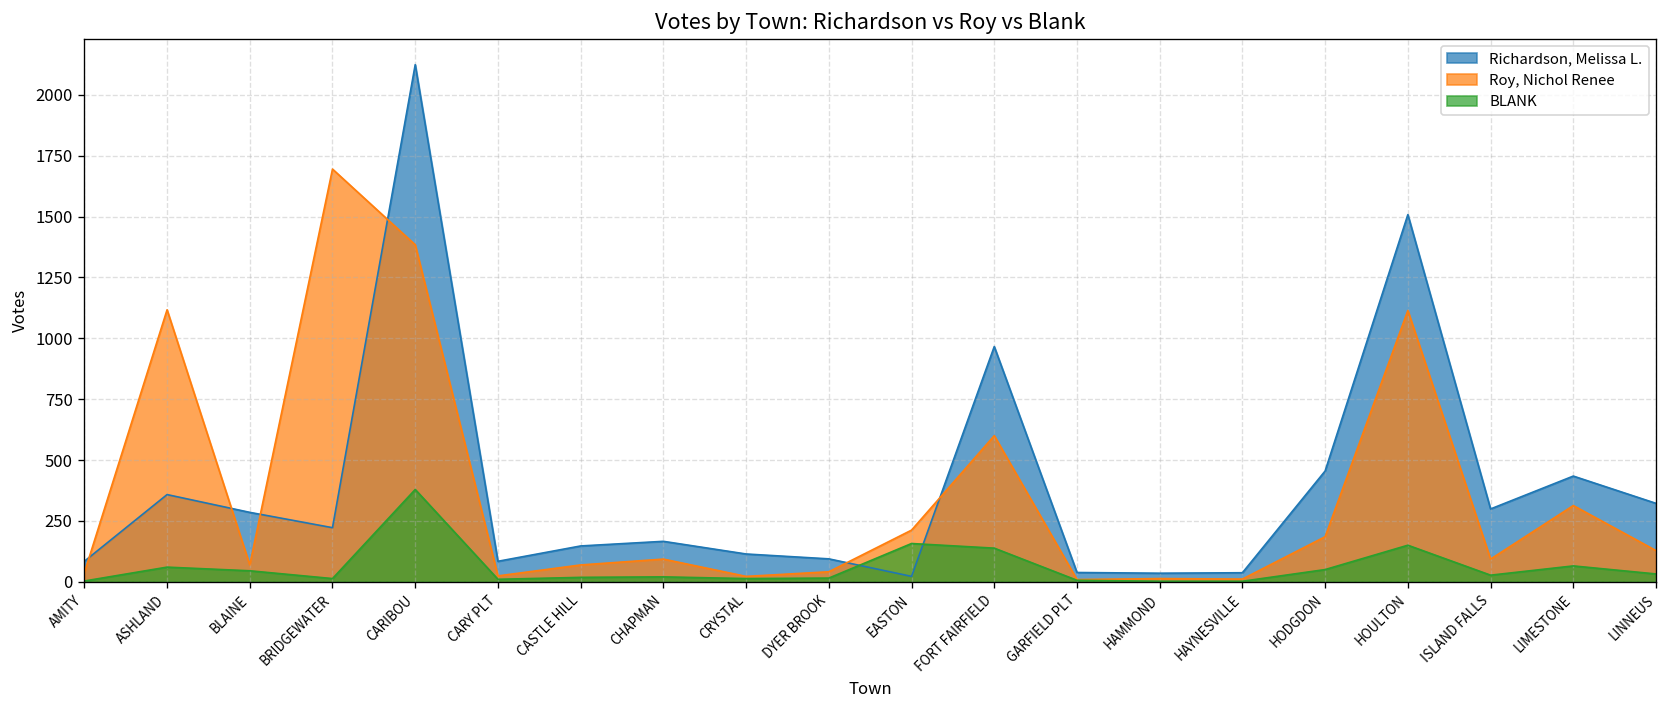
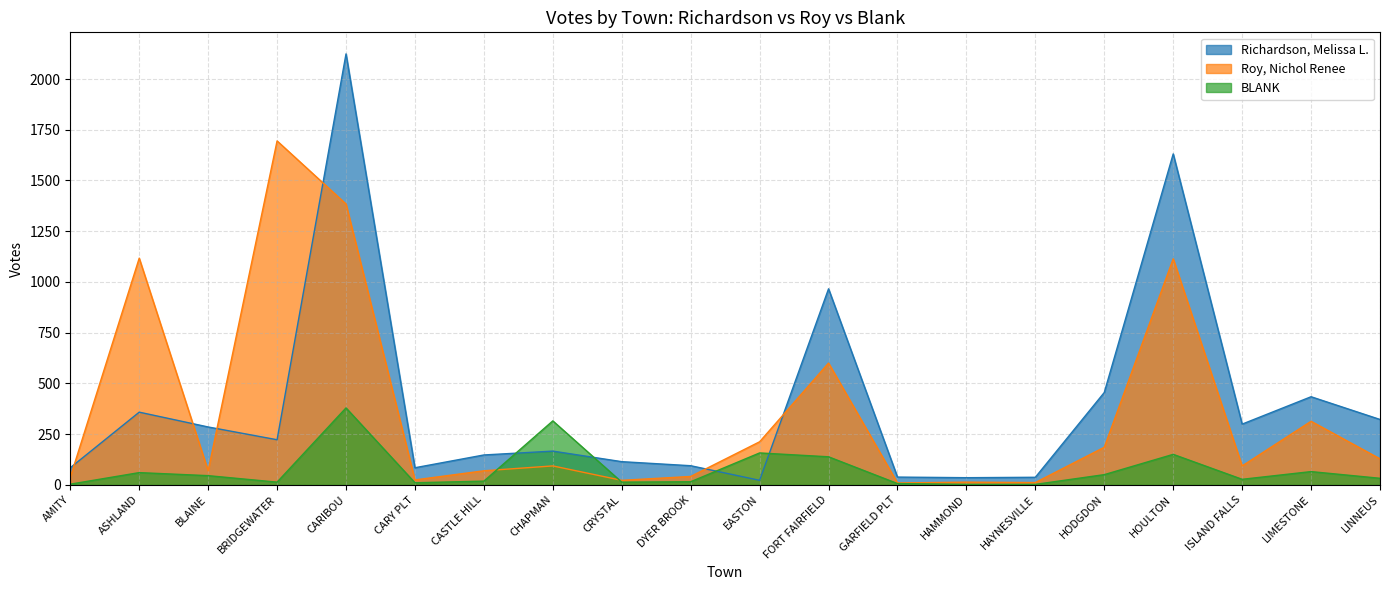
  {
    "Richardson, Melissa L.": {
      "AMITY": 80,
      "ASHLAND": 360,
      "BLAINE": 290,
      "BRIDGEWATER": 220,
      "CARIBOU": 2120,
      "CARY PLT": 80,
      "CASTLE HILL": 150,
      "CHAPMAN": 170,
      "CRYSTAL": 110,
      "DYER BROOK": 90,
      "EASTON": 20,
      "FORT FAIRFIELD": 970,
      "GARFIELD PLT": 40,
      "HAMMOND": 40,
      "HAYNESVILLE": 40,
      "HODGDON": 460,
-     "HOULTON": 1510,
+     "HOULTON": 1630,
      "ISLAND FALLS": 300,
      "LIMESTONE": 430,
      "LINNEUS": 320
    },
    "Roy, Nichol Renee": {
      "AMITY": 40,
      "ASHLAND": 1120,
      "BLAINE": 70,
      "BRIDGEWATER": 1700,
      "CARIBOU": 1380,
      "CARY PLT": 20,
      "CASTLE HILL": 70,
      "CHAPMAN": 90,
      "DYER BROOK": 40,
      "EASTON": 210,
      "FORT FAIRFIELD": 600,
      "HODGDON": 190,
      "HOULTON": 1110,
      "ISLAND FALLS": 90,
      "LIMESTONE": 310,
      "LINNEUS": 130
    },
    "BLANK": {
      "AMITY": 0,
      "ASHLAND": 60,
      "BLAINE": 50,
      "BRIDGEWATER": 10,
      "CARIBOU": 380,
      "CARY PLT": 10,
      "CASTLE HILL": 20,
-     "CHAPMAN": 20,
+     "CHAPMAN": 320,
      "DYER BROOK": 20,
      "EASTON": 160,
      "FORT FAIRFIELD": 140,
      "HODGDON": 50,
      "HOULTON": 150,
      "ISLAND FALLS": 30,
      "LIMESTONE": 70,
      "LINNEUS": 30
    }
  }
